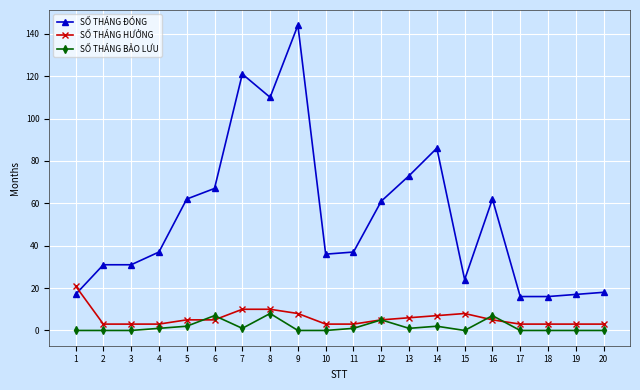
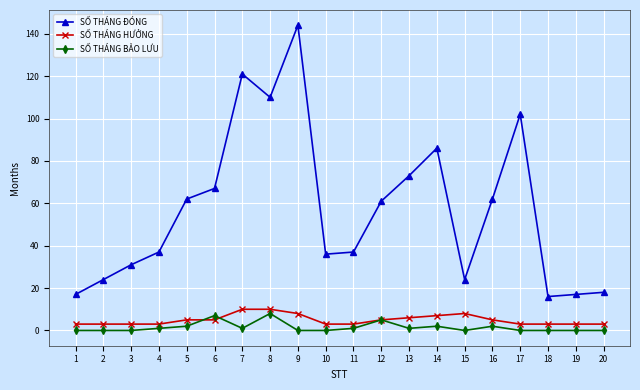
  {
    "SỐ THÁNG ĐÓNG": {
      "1": 17,
-     "2": 31,
+     "2": 24,
      "3": 31,
      "4": 37,
      "5": 62,
      "6": 67,
      "7": 121,
      "8": 110,
      "9": 144,
      "10": 36,
      "11": 37,
      "12": 61,
      "13": 73,
      "14": 86,
      "15": 24,
      "16": 62,
-     "17": 16,
+     "17": 102,
      "18": 16,
      "19": 17,
      "20": 18
    },
    "SỐ THÁNG HƯỞNG": {
-     "1": 21,
+     "1": 3,
      "2": 3,
      "3": 3,
      "4": 3,
      "5": 5,
      "6": 5,
      "7": 10,
      "8": 10,
      "9": 8,
      "10": 3,
      "11": 3,
      "13": 6,
      "14": 7,
      "15": 8,
      "16": 5,
      "17": 3,
      "18": 3,
      "19": 3,
      "20": 3
    },
    "SỐ THÁNG BẢO LƯU": {
      "1": 0,
      "2": 0,
      "3": 0,
      "4": 1,
      "5": 2,
      "6": 7,
      "7": 1,
      "8": 8,
      "9": 0,
      "10": 0,
      "11": 1,
      "13": 1,
      "14": 2,
      "15": 0,
-     "16": 7,
+     "16": 2,
      "17": 0,
      "18": 0,
      "19": 0,
      "20": 0
    }
  }
